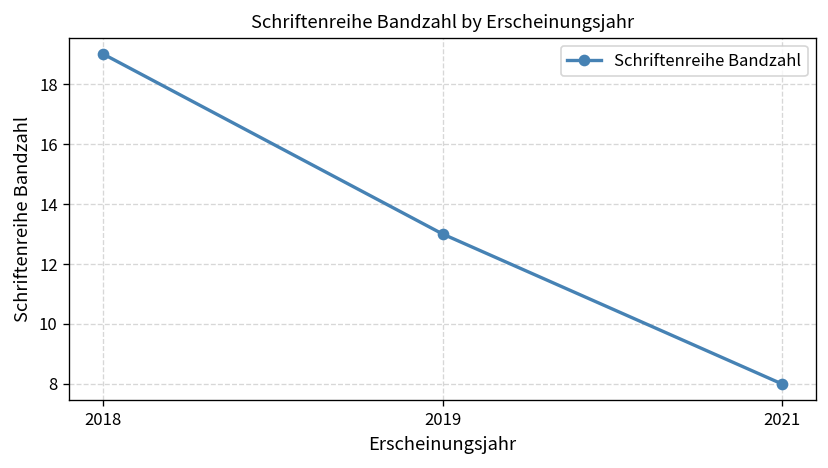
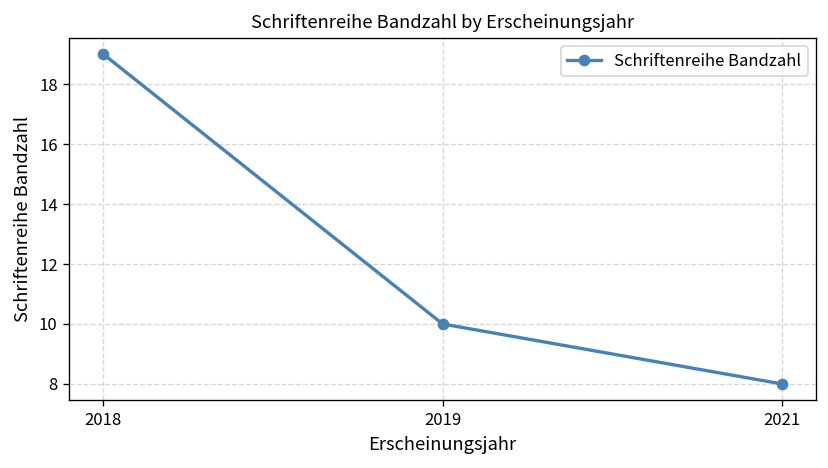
  {
    "2018": 19,
-   "2019": 13,
+   "2019": 10,
    "2021": 8
  }
